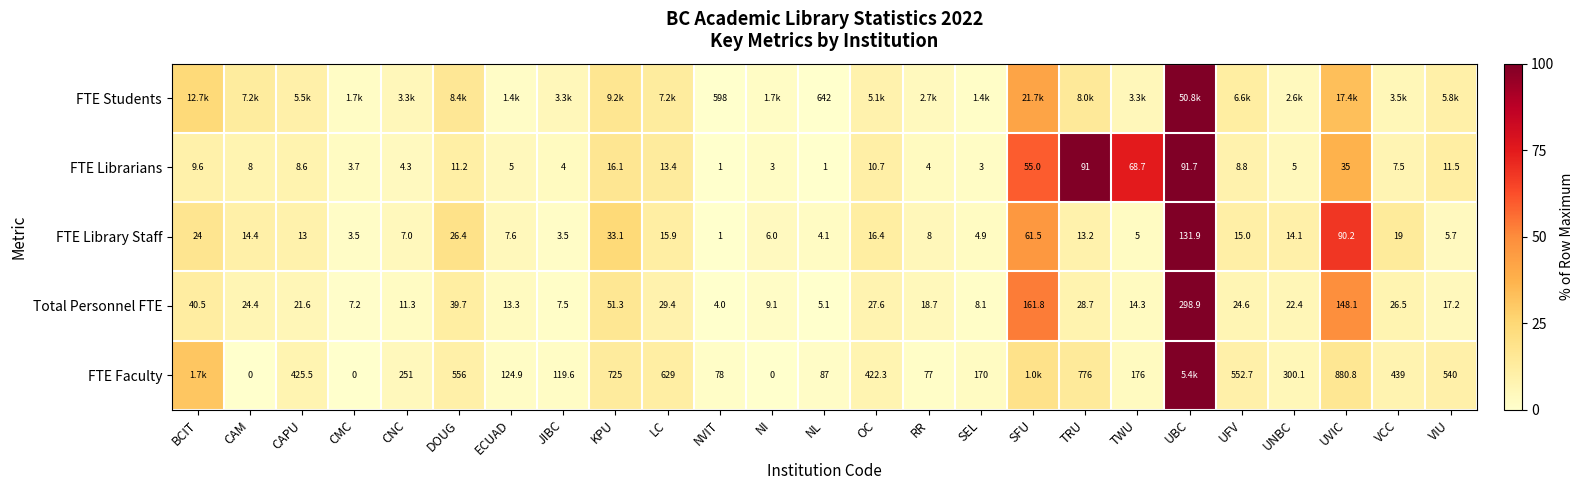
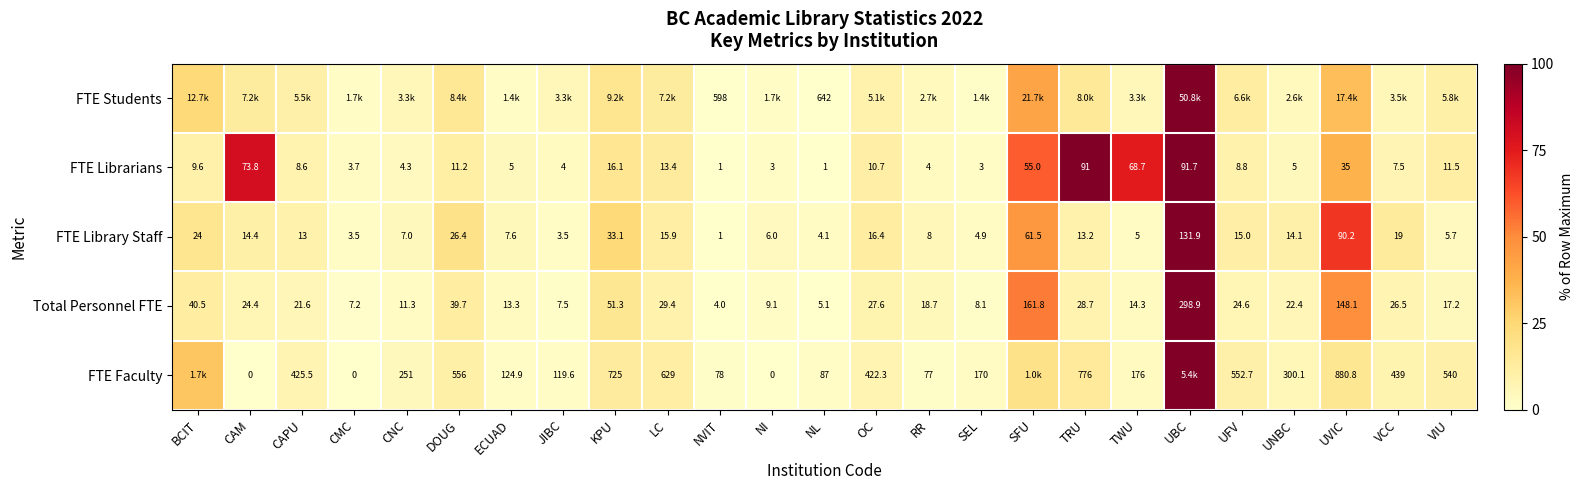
  {
    "FTE Students": {
      "BCIT": "12.7k",
      "CAM": "7.2k",
      "CAPU": "5.5k",
      "CMC": "1.7k",
      "CNC": "3.3k",
      "DOUG": "8.4k",
      "ECUAD": "1.4k",
      "JIBC": "3.3k",
      "KPU": "9.2k",
      "LC": "7.2k",
      "NVIT": "598",
      "NI": "1.7k",
      "NL": "642",
      "OC": "5.1k",
      "RR": "2.7k",
      "SEL": "1.4k",
      "SFU": "21.7k",
      "TRU": "8.0k",
      "TWU": "3.3k",
      "UBC": "50.8k",
      "UFV": "6.6k",
      "UNBC": "2.6k",
      "UVIC": "17.4k",
      "VCC": "3.5k",
      "VIU": "5.8k"
    },
    "FTE Librarians": {
      "BCIT": "9.6",
-     "CAM": "8",
+     "CAM": "73.8",
      "CAPU": "8.6",
      "CMC": "3.7",
      "CNC": "4.3",
      "DOUG": "11.2",
      "ECUAD": "5",
      "JIBC": "4",
      "KPU": "16.1",
      "LC": "13.4",
      "NVIT": "1",
      "NI": "3",
      "NL": "1",
      "OC": "10.7",
      "RR": "4",
      "SEL": "3",
      "SFU": "55.0",
      "TRU": "91",
      "TWU": "68.7",
      "UBC": "91.7",
      "UFV": "8.8",
      "UNBC": "5",
      "UVIC": "35",
      "VCC": "7.5",
      "VIU": "11.5"
    },
    "FTE Library Staff": {
      "BCIT": "24",
      "CAM": "14.4",
      "CAPU": "13",
      "CMC": "3.5",
      "CNC": "7.0",
      "DOUG": "26.4",
      "ECUAD": "7.6",
      "JIBC": "3.5",
      "KPU": "33.1",
      "LC": "15.9",
      "NVIT": "1",
      "NI": "6.0",
      "NL": "4.1",
      "OC": "16.4",
      "RR": "8",
      "SEL": "4.9",
      "SFU": "61.5",
      "TRU": "13.2",
      "TWU": "5",
      "UBC": "131.9",
      "UFV": "15.0",
      "UNBC": "14.1",
      "UVIC": "90.2",
      "VCC": "19",
      "VIU": "5.7"
    },
    "Total Personnel FTE": {
      "BCIT": "40.5",
      "CAM": "24.4",
      "CAPU": "21.6",
      "CMC": "7.2",
      "CNC": "11.3",
      "DOUG": "39.7",
      "ECUAD": "13.3",
      "JIBC": "7.5",
      "KPU": "51.3",
      "LC": "29.4",
      "NVIT": "4.0",
      "NI": "9.1",
      "NL": "5.1",
      "OC": "27.6",
      "RR": "18.7",
      "SEL": "8.1",
      "SFU": "161.8",
      "TRU": "28.7",
      "TWU": "14.3",
      "UBC": "298.9",
      "UFV": "24.6",
      "UNBC": "22.4",
      "UVIC": "148.1",
      "VCC": "26.5",
      "VIU": "17.2"
    },
    "FTE Faculty": {
      "BCIT": "1.7k",
      "CAM": "0",
      "CAPU": "425.5",
      "CMC": "0",
      "CNC": "251",
      "DOUG": "556",
      "ECUAD": "124.9",
      "JIBC": "119.6",
      "KPU": "725",
      "LC": "629",
      "NVIT": "78",
      "NI": "0",
      "NL": "87",
      "OC": "422.3",
      "RR": "77",
      "SEL": "170",
      "SFU": "1.0k",
      "TRU": "776",
      "TWU": "176",
      "UBC": "5.4k",
      "UFV": "552.7",
      "UNBC": "300.1",
      "UVIC": "880.8",
      "VCC": "439",
      "VIU": "540"
    }
  }
